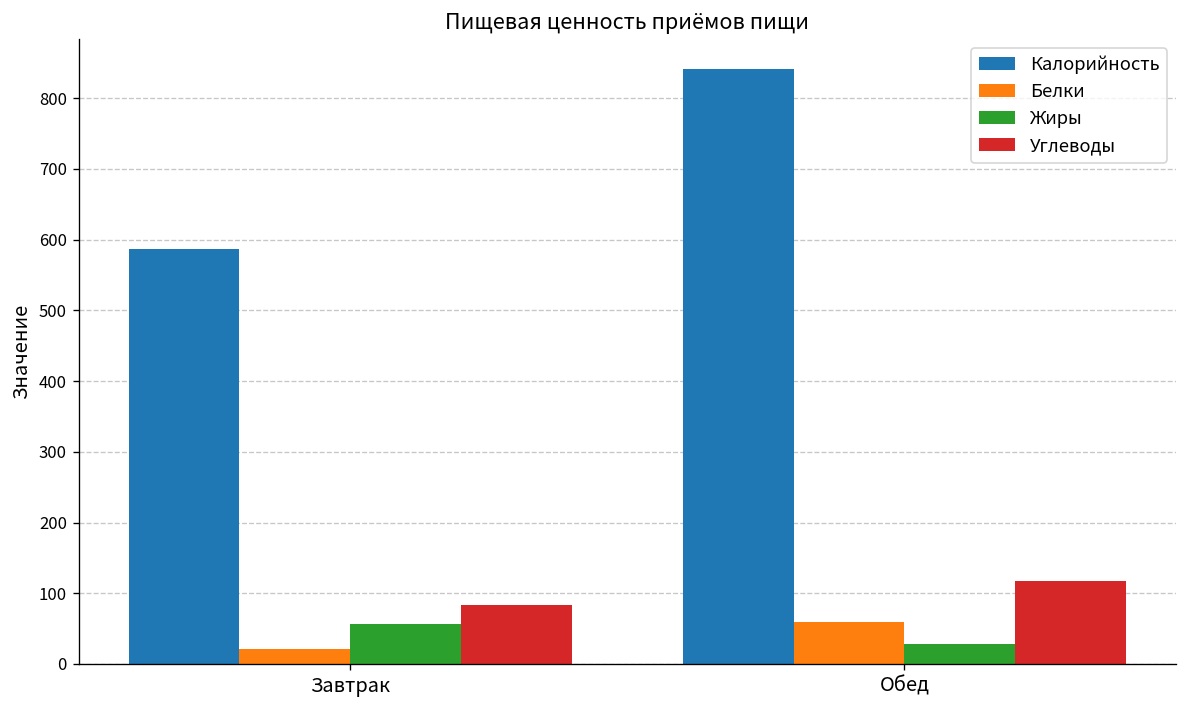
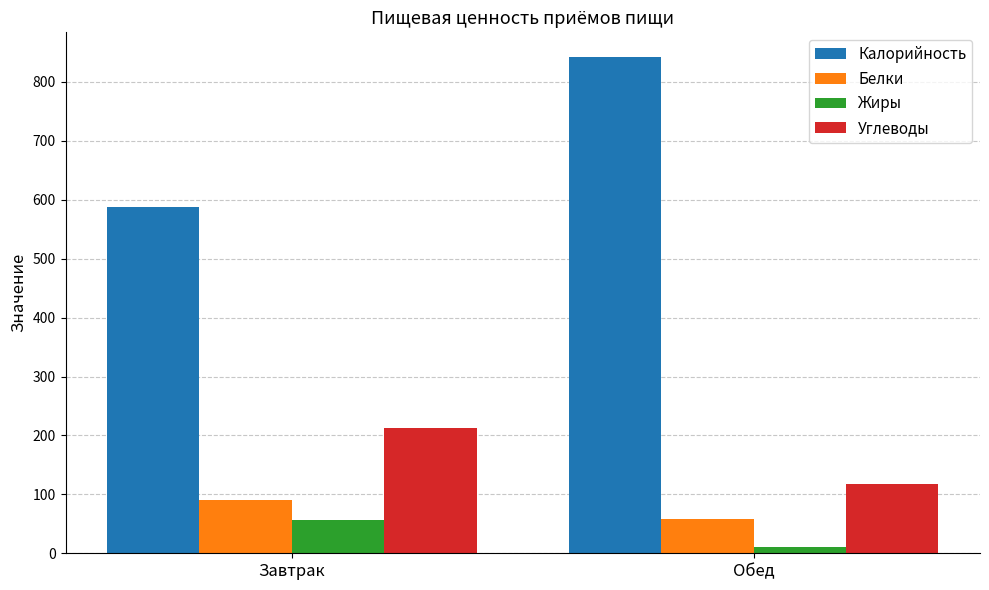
  {
    "Калорийность": {
      "Завтрак": 590,
      "Обед": 840
    },
    "Белки": {
-     "Завтрак": 20,
+     "Завтрак": 90,
      "Обед": 60
    },
    "Жиры": {
      "Завтрак": 60,
-     "Обед": 30
+     "Обед": 10
    },
    "Углеводы": {
-     "Завтрак": 80,
+     "Завтрак": 210,
      "Обед": 120
    }
  }
